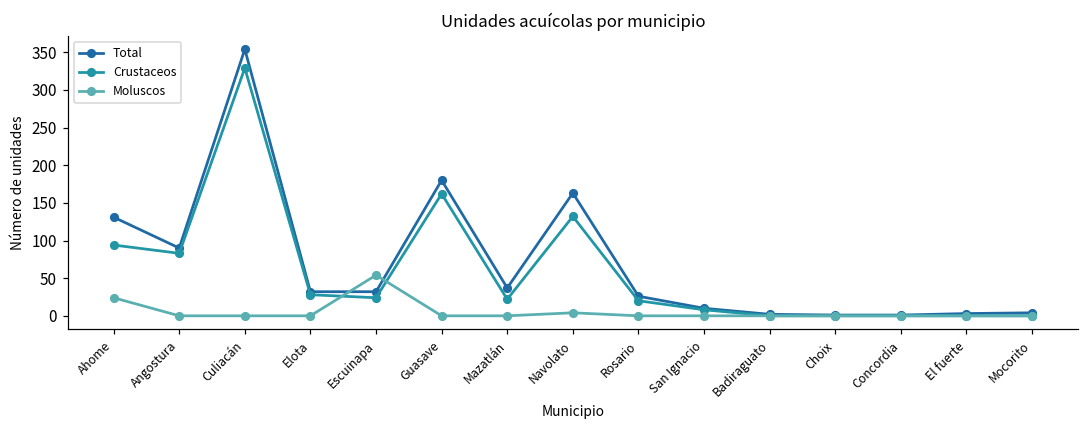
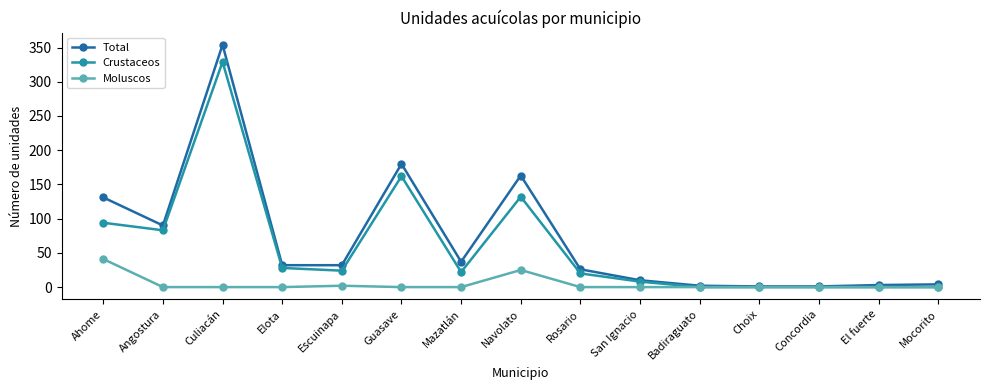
  {
    "Moluscos": {
-     "Ahome": 20,
+     "Ahome": 40,
      "Angostura": 0,
      "Culiacán": 0,
      "Elota": 0,
-     "Escuinapa": 50,
+     "Escuinapa": 0,
      "Guasave": 0,
      "Mazatlán": 0,
-     "Navolato": 0,
+     "Navolato": 30,
      "Rosario": 0,
      "San Ignacio": 0
    }
  }
